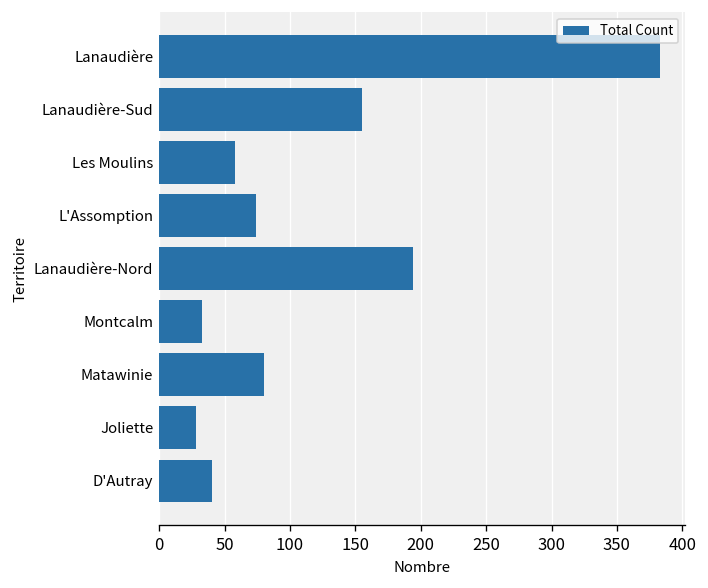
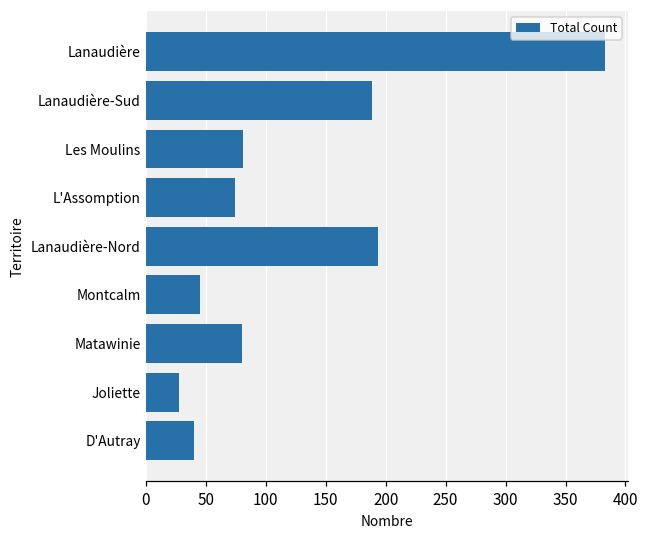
  {
    "Lanaudière": 383,
-   "Lanaudière-Sud": 155,
-   "Les Moulins": 58,
+   "Lanaudière-Sud": 189,
+   "Les Moulins": 81,
    "L'Assomption": 74,
    "Lanaudière-Nord": 194,
-   "Montcalm": 33,
+   "Montcalm": 45,
    "Matawinie": 80,
    "Joliette": 28,
    "D'Autray": 40
  }
